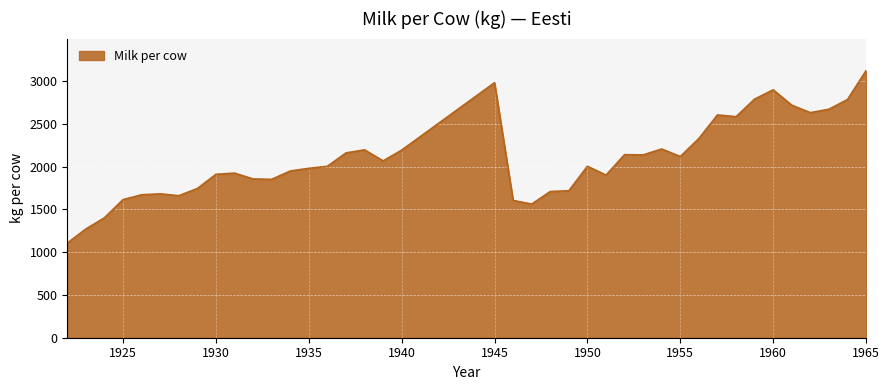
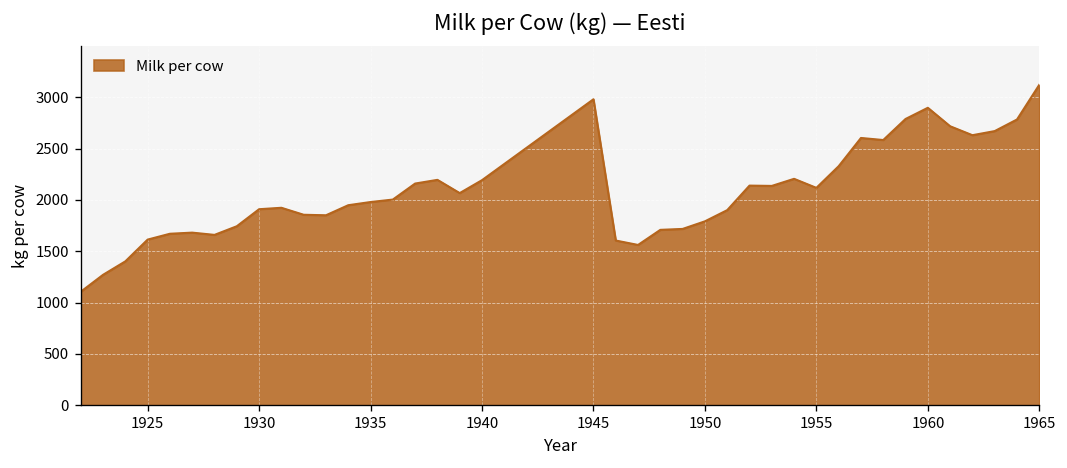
  {
    "1925": 1600,
    "1930": 1900,
    "1935": 2000,
    "1940": 2200,
    "1945": 3000,
-   "1950": 2000,
+   "1950": 1800,
    "1955": 2100,
    "1960": 2900,
    "1965": 3100
  }
